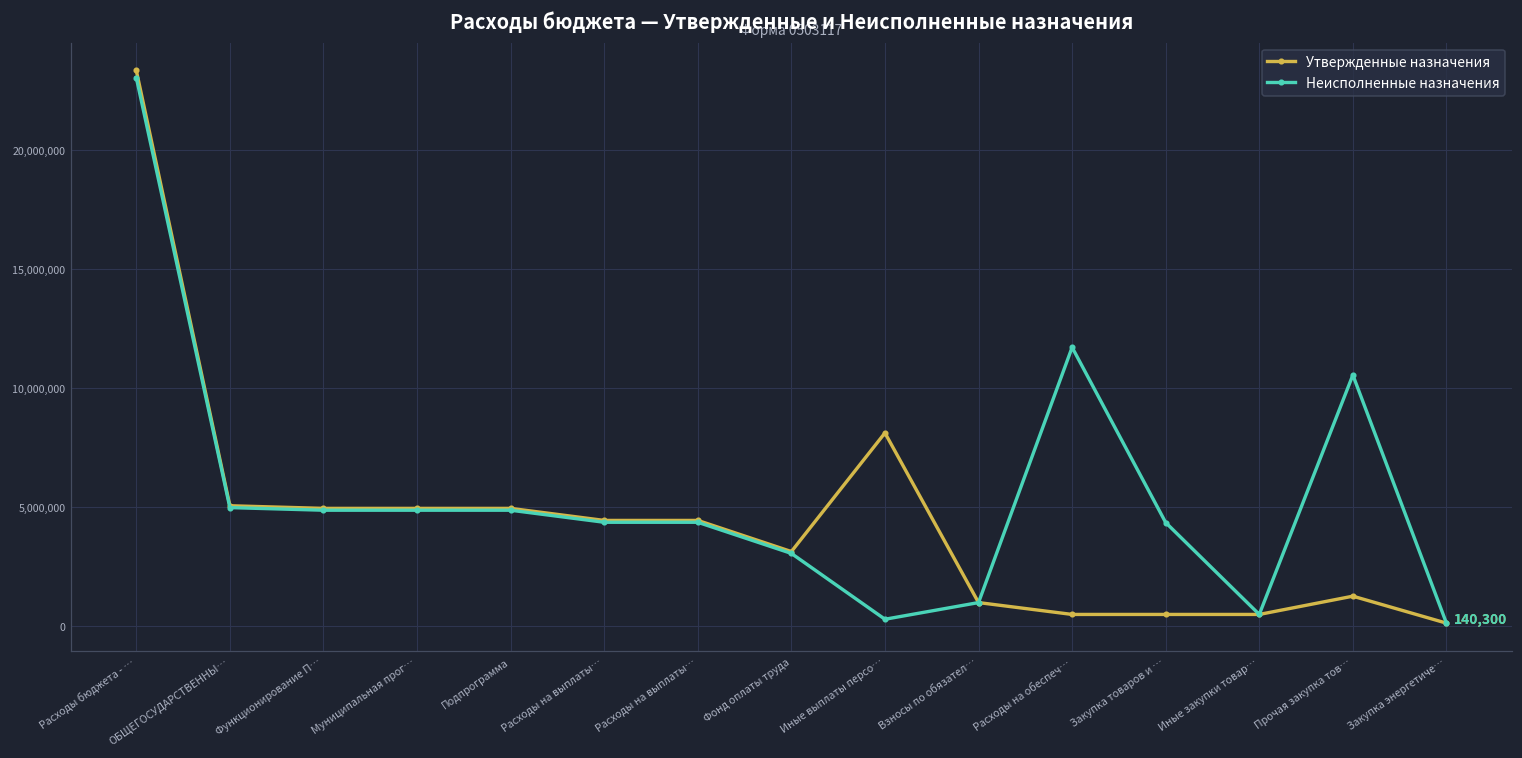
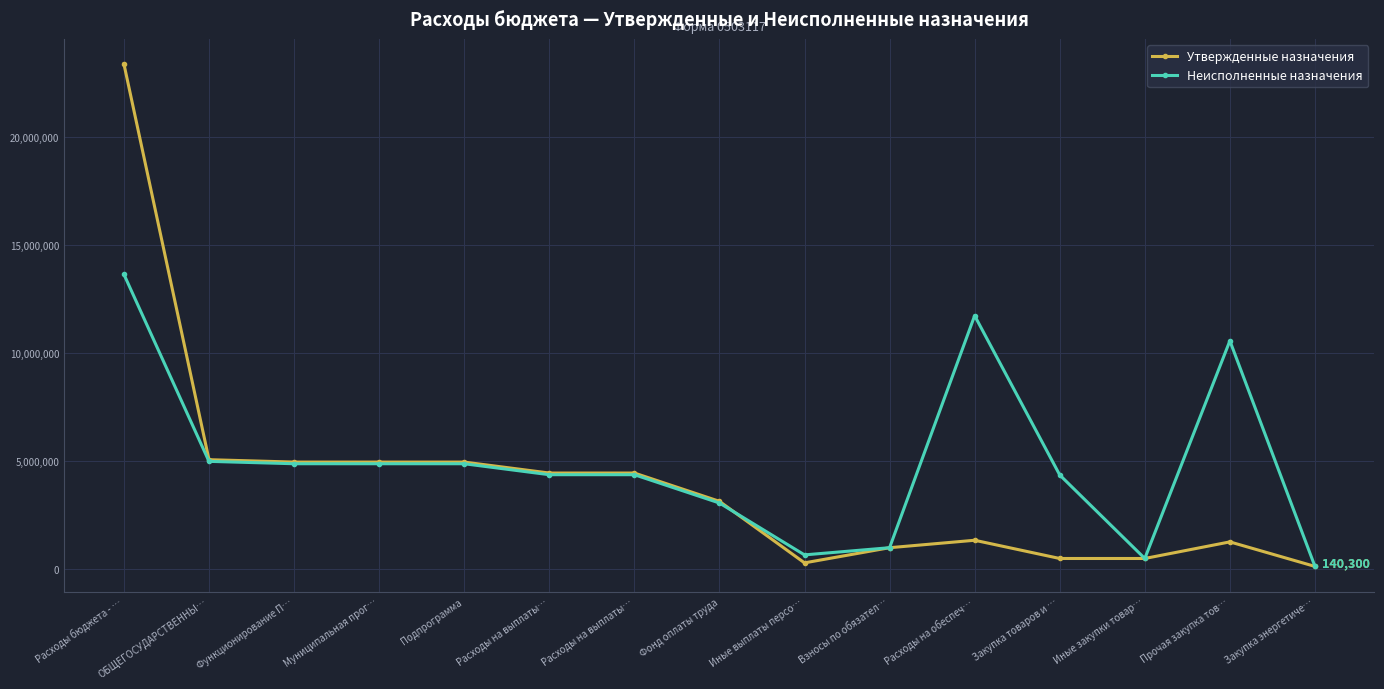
  {
    "Утвержденные назначения": {
      "Расходы бюджета - …": "23,400,000",
-     "Иные выплаты персо…": "8,100,000",
-     "Расходы на обеспеч…": "500,000",
+     "Иные выплаты персо…": "300,000",
+     "Расходы на обеспеч…": "1,300,000",
      "Закупка товаров и …": "500,000",
      "Прочая закупка тов…": "1,300,000"
    },
    "Неисполненные назначения": {
-     "Расходы бюджета - …": "23,100,000",
-     "Иные выплаты персо…": "300,000",
+     "Расходы бюджета - …": "13,600,000",
+     "Иные выплаты персо…": "700,000",
      "Расходы на обеспеч…": "11,700,000",
      "Закупка товаров и …": "4,400,000",
      "Прочая закупка тов…": "10,600,000"
    }
  }
